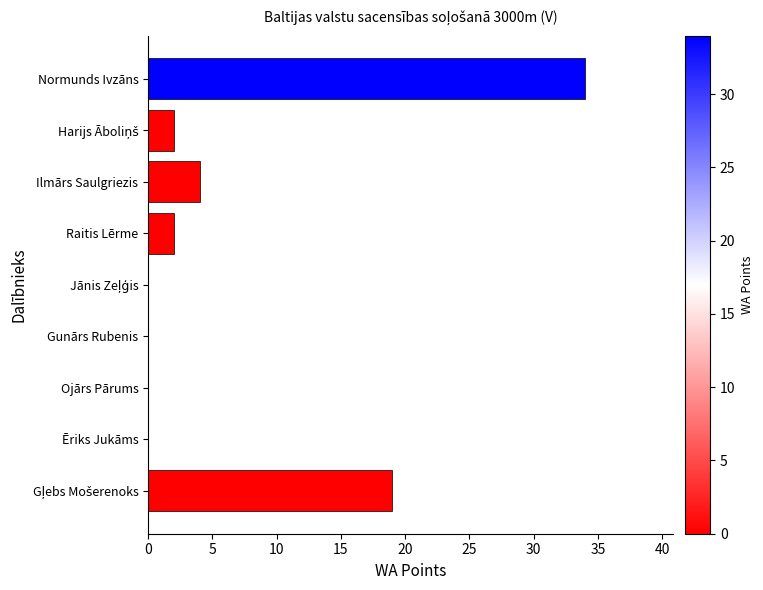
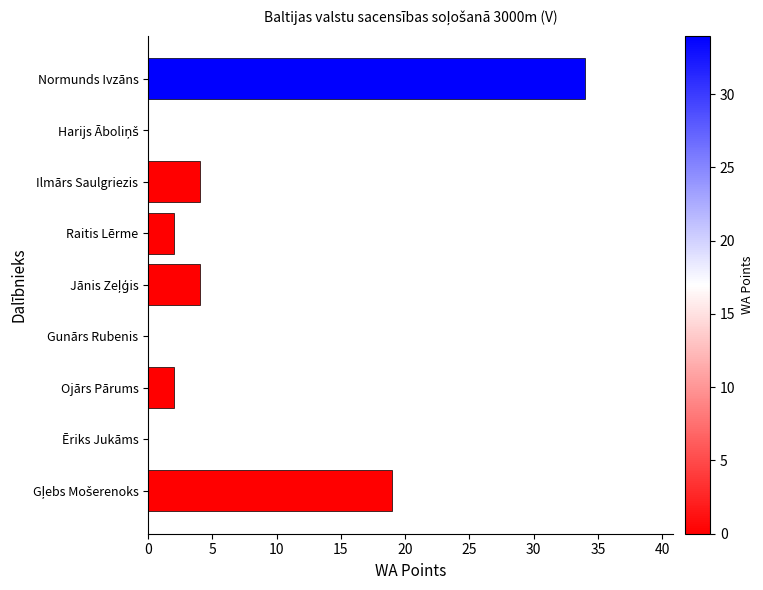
  {
    "Normunds Ivzāns": 34,
-   "Harijs Āboliņš": 2,
+   "Harijs Āboliņš": 0,
    "Ilmārs Saulgriezis": 4,
    "Raitis Lērme": 2,
-   "Jānis Zeļģis": 0,
+   "Jānis Zeļģis": 4,
    "Gunārs Rubenis": 0,
-   "Ojārs Pārums": 0,
+   "Ojārs Pārums": 2,
    "Ēriks Jukāms": 0,
    "Gļebs Mošerenoks": 19
  }
